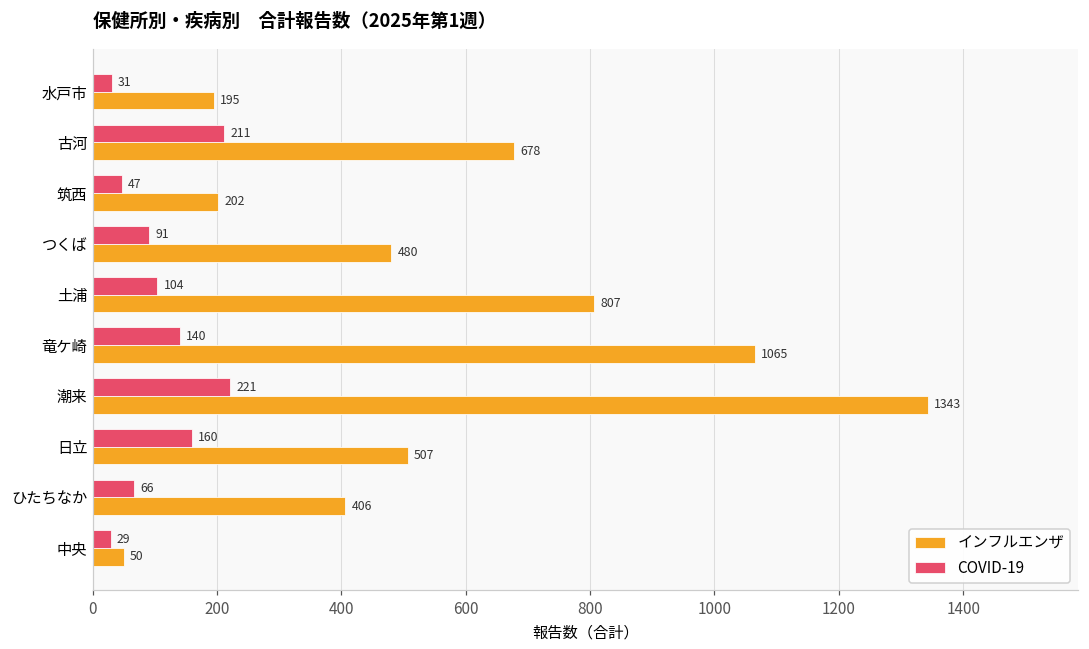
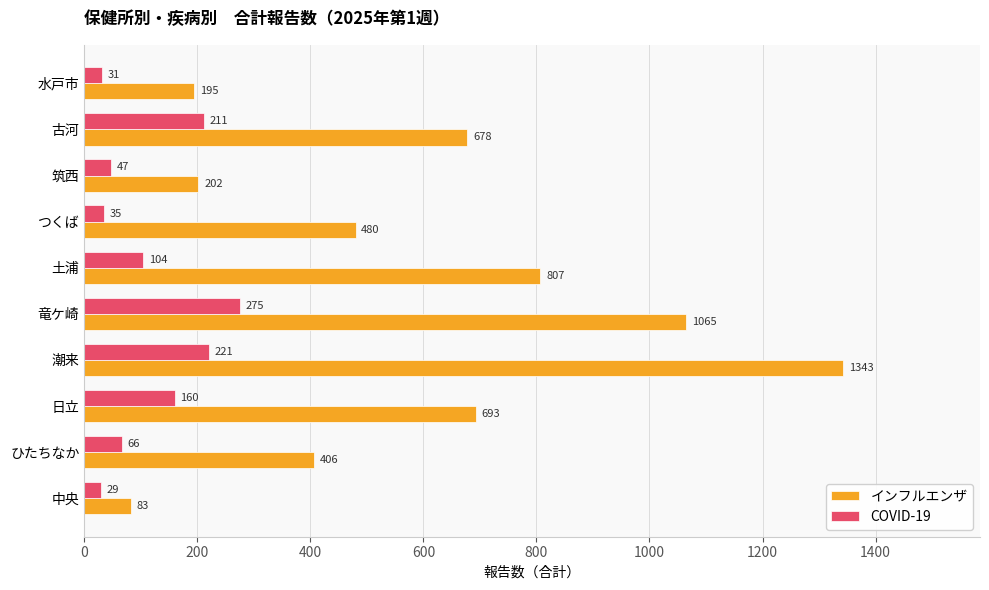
  {
    "インフルエンザ": {
      "水戸市": 195,
      "古河": 678,
      "筑西": 202,
      "つくば": 480,
      "土浦": 807,
      "竜ケ崎": 1065,
      "潮来": 1343,
-     "日立": 507,
+     "日立": 693,
      "ひたちなか": 406,
-     "中央": 50
+     "中央": 83
    },
    "COVID-19": {
      "水戸市": 31,
      "古河": 211,
      "筑西": 47,
-     "つくば": 91,
+     "つくば": 35,
      "土浦": 104,
-     "竜ケ崎": 140,
+     "竜ケ崎": 275,
      "潮来": 221,
      "日立": 160,
      "ひたちなか": 66,
      "中央": 29
    }
  }
